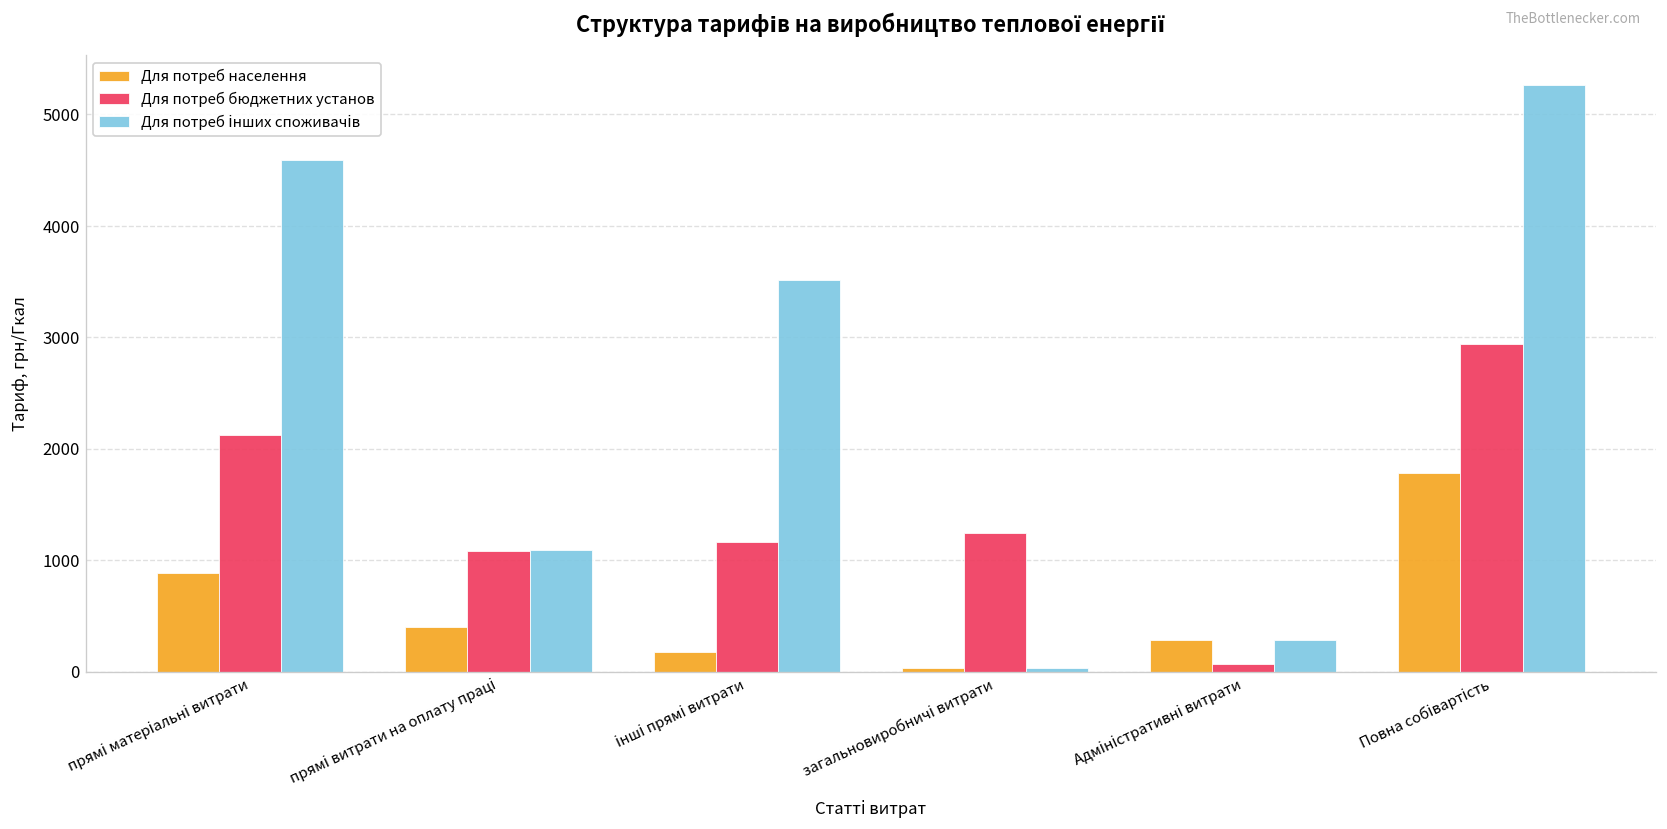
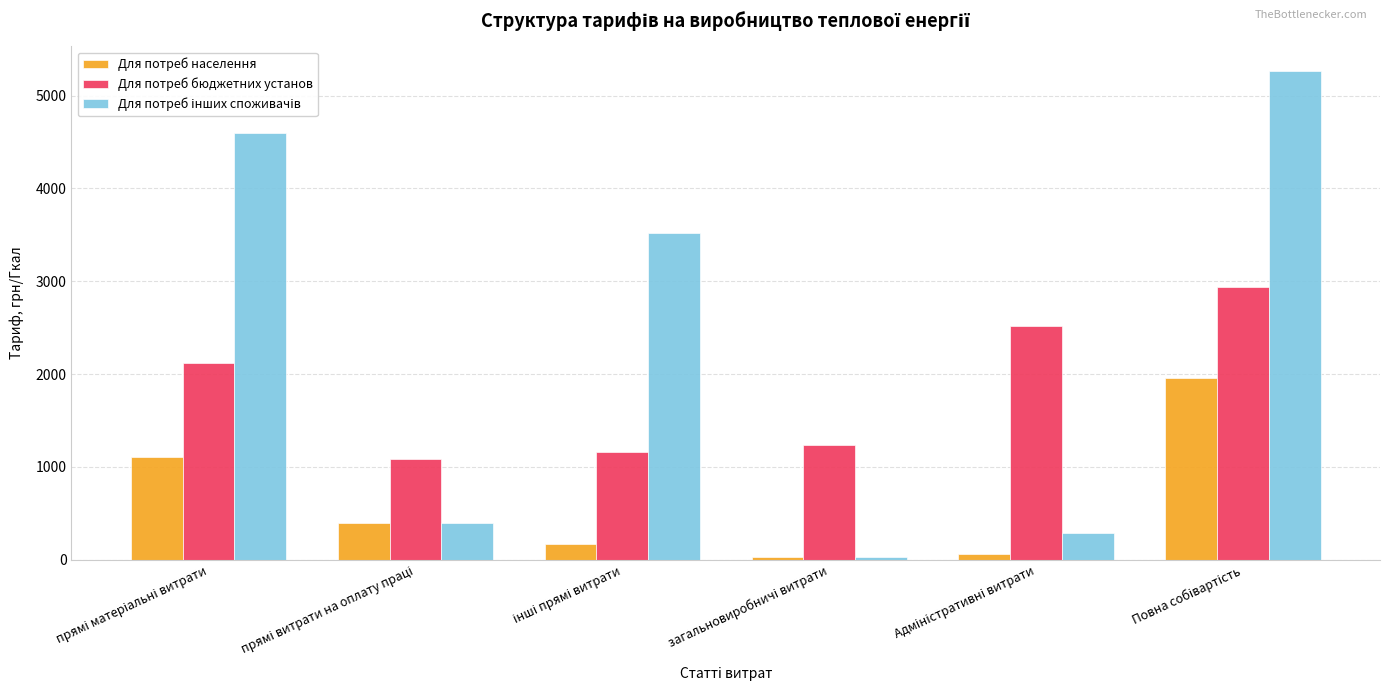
  {
    "Для потреб населення": {
-     "прямі матеріальні витрати": 900,
+     "прямі матеріальні витрати": 1100,
      "прямі витрати на оплату праці": 400,
      "інші прямі витрати": 200,
      "загальновиробничі витрати": 0,
-     "Адміністративні витрати": 300,
-     "Повна собівартість": 1800
+     "Адміністративні витрати": 100,
+     "Повна собівартість": 2000
    },
    "Для потреб бюджетних установ": {
      "прямі матеріальні витрати": 2100,
      "прямі витрати на оплату праці": 1100,
      "інші прямі витрати": 1200,
      "загальновиробничі витрати": 1200,
-     "Адміністративні витрати": 100,
+     "Адміністративні витрати": 2500,
      "Повна собівартість": 2900
    },
    "Для потреб інших споживачів": {
      "прямі матеріальні витрати": 4600,
-     "прямі витрати на оплату праці": 1100,
+     "прямі витрати на оплату праці": 400,
      "інші прямі витрати": 3500,
      "загальновиробничі витрати": 0,
      "Адміністративні витрати": 300,
      "Повна собівартість": 5300
    }
  }
